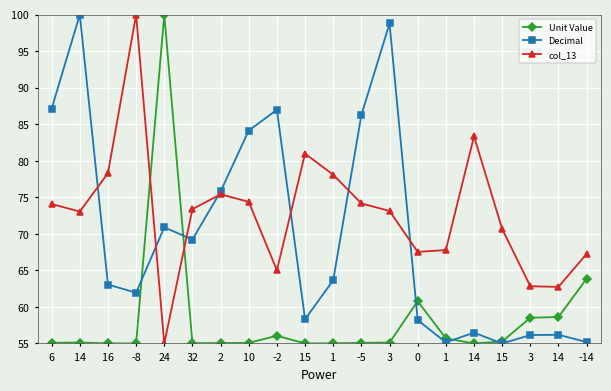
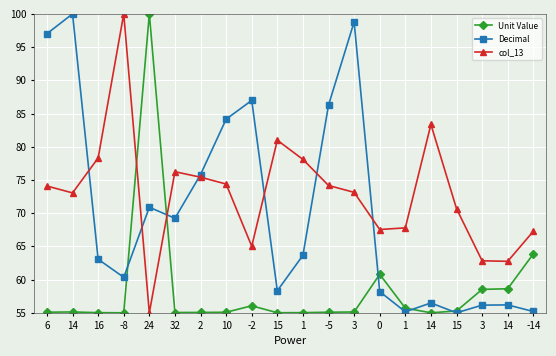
  {
    "Unit Value": {
      "6": 55,
      "16": 55,
      "-8": 55,
      "24": 100,
      "32": 55,
      "2": 55,
      "10": 55,
      "-2": 56,
      "-5": 55,
      "0": 61,
      "-14": 64
    },
    "Decimal": {
-     "6": 87,
+     "6": 97,
      "16": 63,
-     "-8": 62,
+     "-8": 60,
      "24": 71,
      "32": 69,
      "2": 76,
      "10": 84,
      "-2": 87,
      "-5": 86,
      "0": 58,
      "-14": 55
    },
    "col_13": {
      "6": 74,
      "16": 78,
      "-8": 100,
      "24": 55,
-     "32": 73,
+     "32": 76,
      "2": 75,
      "10": 74,
      "-2": 65,
      "-5": 74,
      "0": 68,
      "-14": 67
    }
  }
